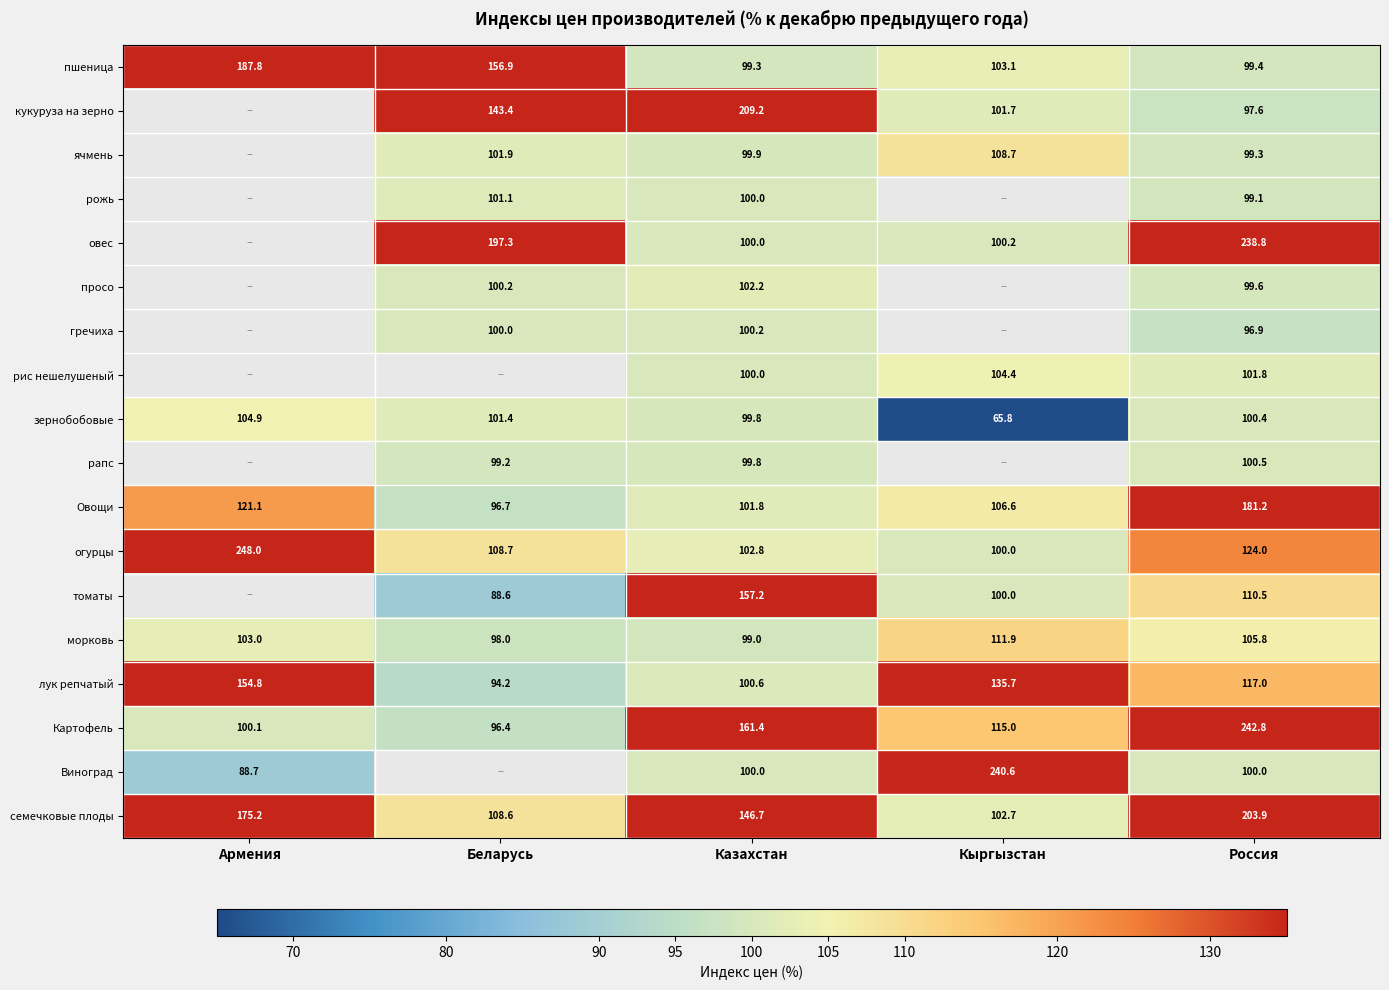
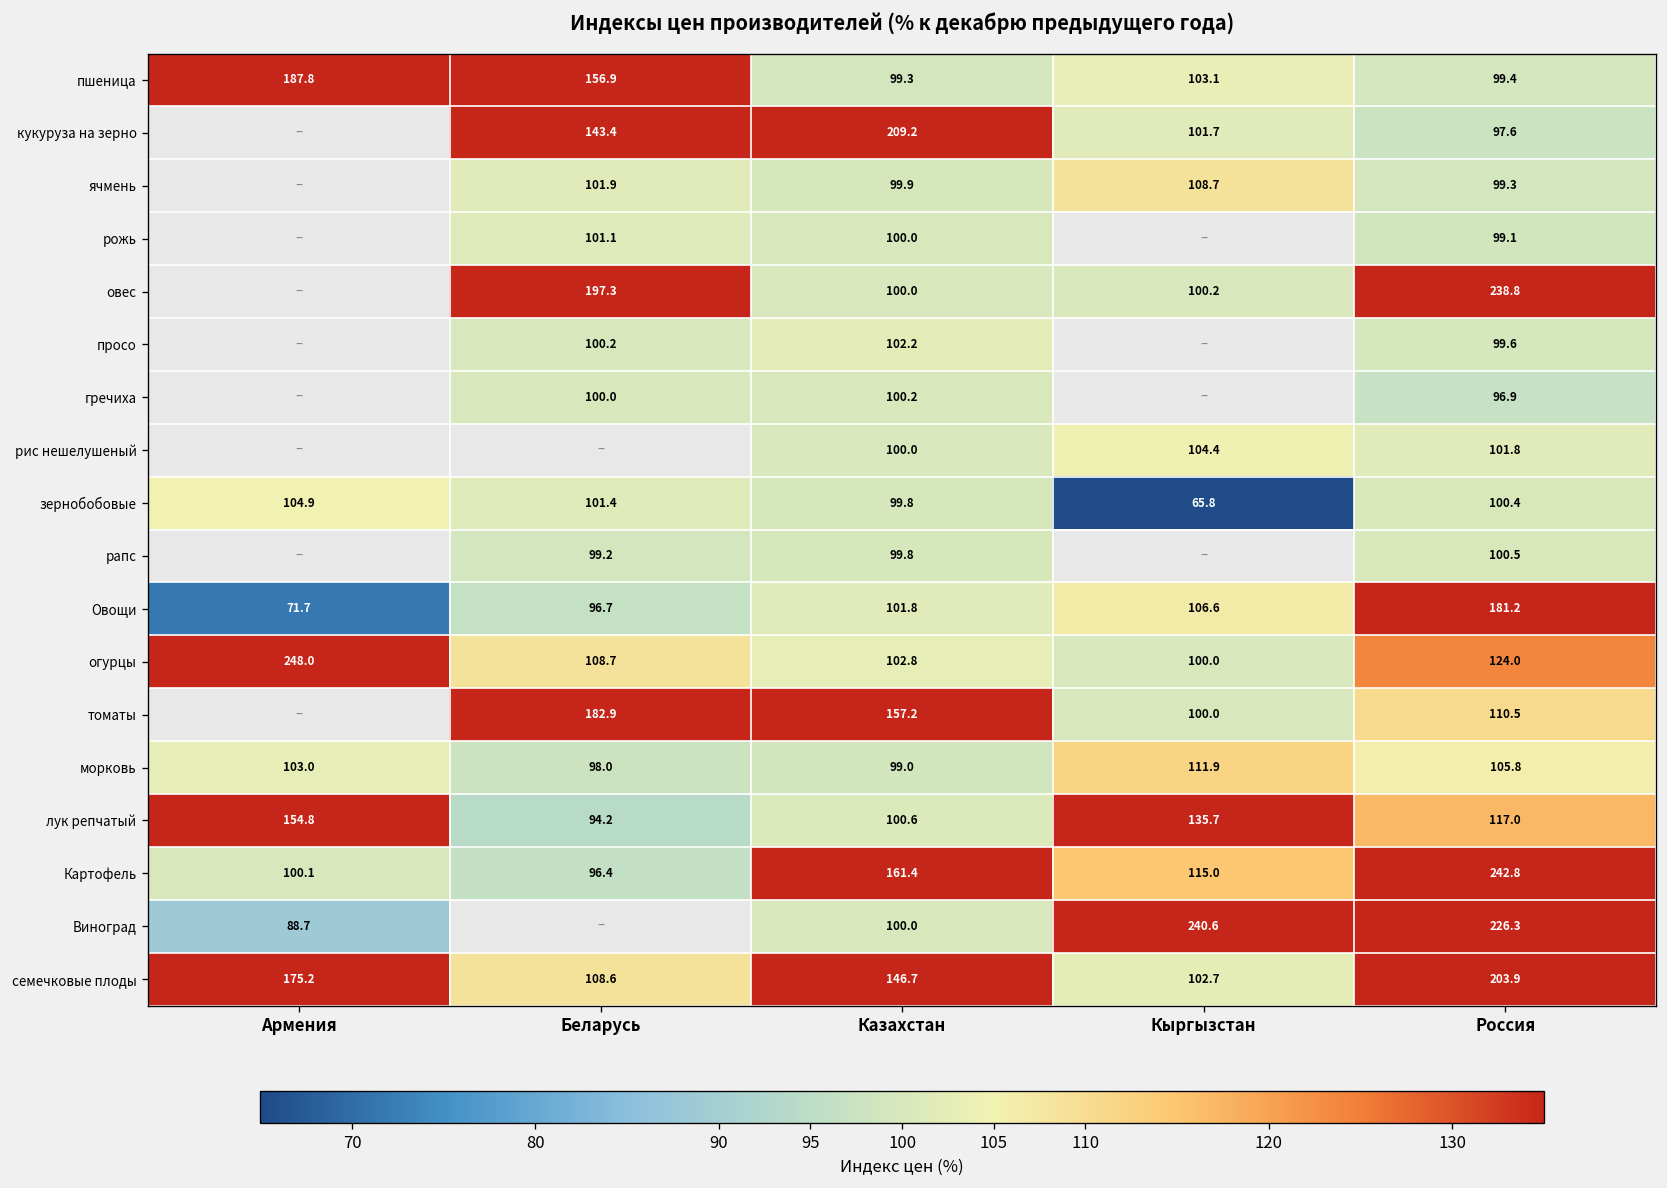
  {
    "пшеница": {
      "Армения": 187.8,
      "Беларусь": 156.9,
      "Казахстан": 99.3,
      "Кыргызстан": 103.1,
      "Россия": 99.4
    },
    "кукуруза на зерно": {
      "Беларусь": 143.4,
      "Казахстан": 209.2,
      "Кыргызстан": 101.7,
      "Россия": 97.6
    },
    "ячмень": {
      "Беларусь": 101.9,
      "Казахстан": 99.9,
      "Кыргызстан": 108.7,
      "Россия": 99.3
    },
    "рожь": {
      "Беларусь": 101.1,
      "Казахстан": 100.0,
      "Россия": 99.1
    },
    "овес": {
      "Беларусь": 197.3,
      "Казахстан": 100.0,
      "Кыргызстан": 100.2,
      "Россия": 238.8
    },
    "просо": {
      "Беларусь": 100.2,
      "Казахстан": 102.2,
      "Россия": 99.6
    },
    "гречиха": {
      "Беларусь": 100.0,
      "Казахстан": 100.2,
      "Россия": 96.9
    },
    "рис нешелушеный": {
      "Казахстан": 100.0,
      "Кыргызстан": 104.4,
      "Россия": 101.8
    },
    "зернобобовые": {
      "Армения": 104.9,
      "Беларусь": 101.4,
      "Казахстан": 99.8,
      "Кыргызстан": 65.8,
      "Россия": 100.4
    },
    "рапс": {
      "Беларусь": 99.2,
      "Казахстан": 99.8,
      "Россия": 100.5
    },
    "Овощи": {
-     "Армения": 121.1,
+     "Армения": 71.7,
      "Беларусь": 96.7,
      "Казахстан": 101.8,
      "Кыргызстан": 106.6,
      "Россия": 181.2
    },
    "огурцы": {
      "Армения": 248.0,
      "Беларусь": 108.7,
      "Казахстан": 102.8,
      "Кыргызстан": 100.0,
      "Россия": 124.0
    },
    "томаты": {
-     "Беларусь": 88.6,
+     "Беларусь": 182.9,
      "Казахстан": 157.2,
      "Кыргызстан": 100.0,
      "Россия": 110.5
    },
    "морковь": {
      "Армения": 103.0,
      "Беларусь": 98.0,
      "Казахстан": 99.0,
      "Кыргызстан": 111.9,
      "Россия": 105.8
    },
    "лук репчатый": {
      "Армения": 154.8,
      "Беларусь": 94.2,
      "Казахстан": 100.6,
      "Кыргызстан": 135.7,
      "Россия": 117.0
    },
    "Картофель": {
      "Армения": 100.1,
      "Беларусь": 96.4,
      "Казахстан": 161.4,
      "Кыргызстан": 115.0,
      "Россия": 242.8
    },
    "Виноград": {
      "Армения": 88.7,
      "Казахстан": 100.0,
      "Кыргызстан": 240.6,
-     "Россия": 100.0
+     "Россия": 226.3
    },
    "семечковые плоды": {
      "Армения": 175.2,
      "Беларусь": 108.6,
      "Казахстан": 146.7,
      "Кыргызстан": 102.7,
      "Россия": 203.9
    }
  }
